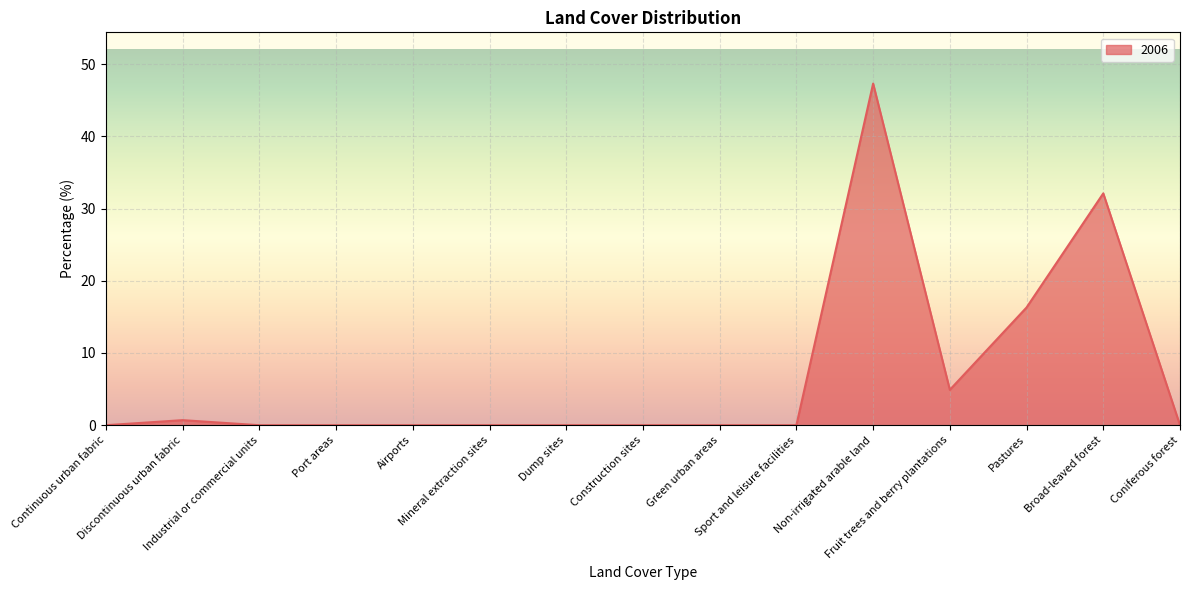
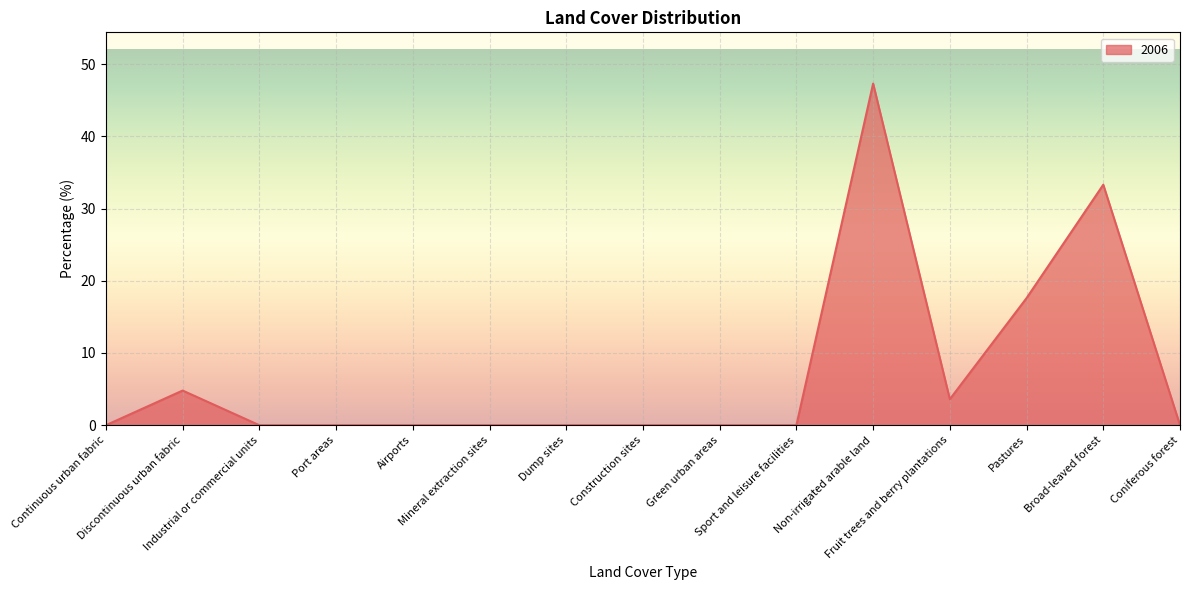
  {
    "Continuous urban fabric": 0,
-   "Discontinuous urban fabric": 1,
+   "Discontinuous urban fabric": 5,
    "Industrial or commercial units": 0,
    "Port areas": 0,
    "Airports": 0,
    "Mineral extraction sites": 0,
    "Dump sites": 0,
    "Construction sites": 0,
    "Green urban areas": 0,
    "Sport and leisure facilities": 0,
    "Non-irrigated arable land": 47,
-   "Fruit trees and berry plantations": 5,
-   "Pastures": 16,
-   "Broad-leaved forest": 32,
+   "Fruit trees and berry plantations": 4,
+   "Pastures": 18,
+   "Broad-leaved forest": 33,
    "Coniferous forest": 0
  }
